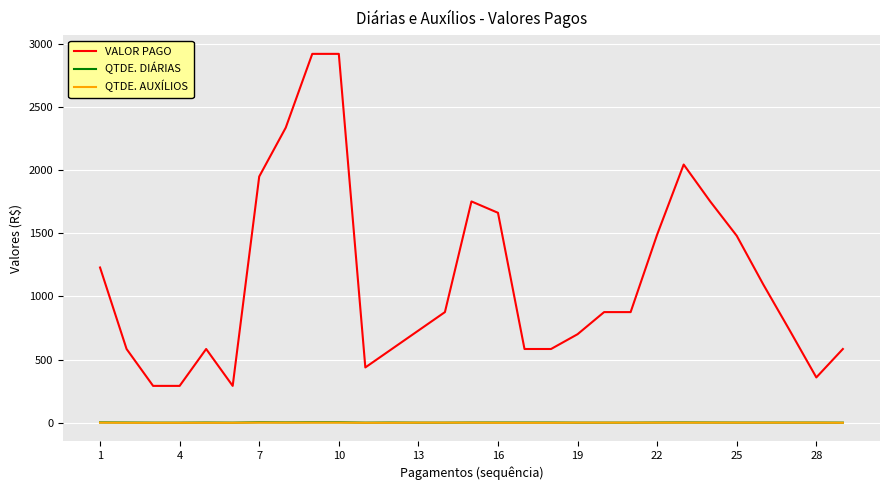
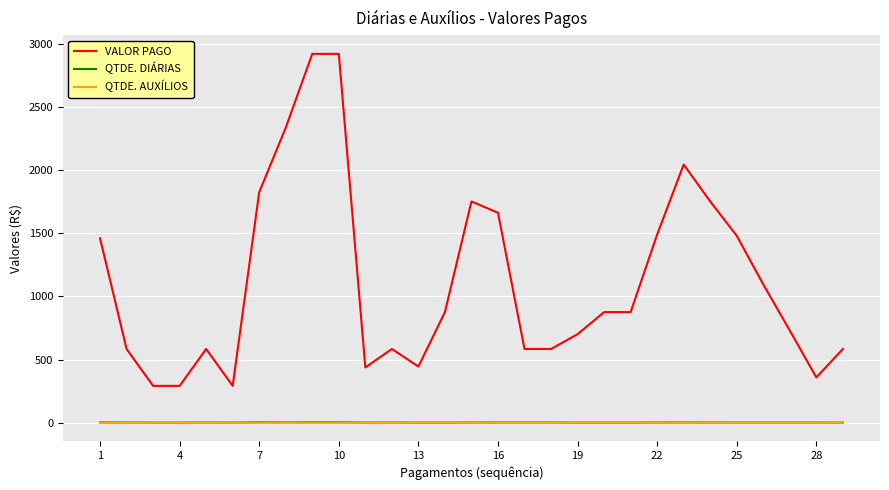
  {
    "VALOR PAGO": {
-     "1": 1230,
+     "1": 1460,
      "4": 290,
-     "7": 1950,
+     "7": 1830,
      "10": 2920,
-     "13": 730,
+     "13": 450,
      "16": 1660,
      "19": 700,
      "22": 1490,
      "25": 1480,
      "28": 360
    }
  }
